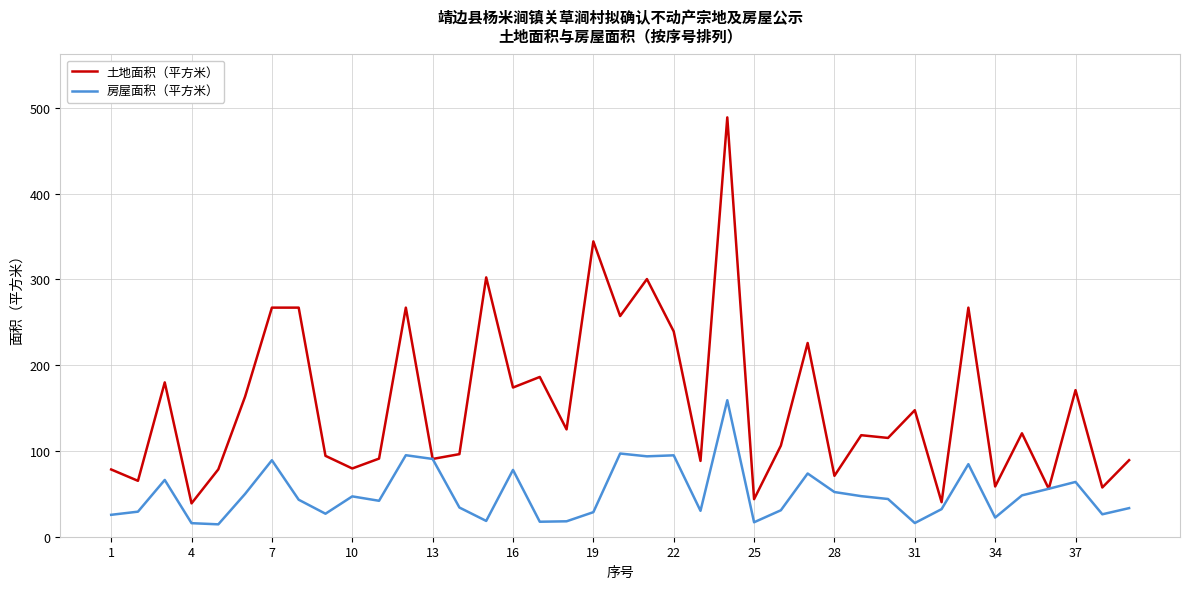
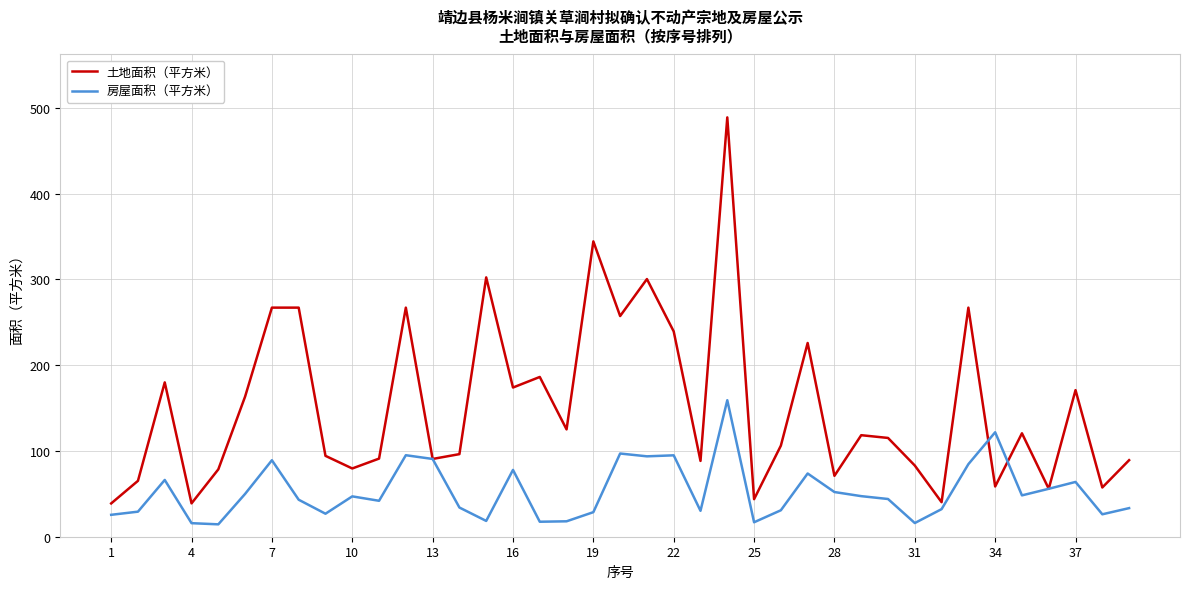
  {
    "土地面积（平方米）": {
-     "1": 80,
+     "1": 40,
      "4": 40,
      "7": 270,
      "10": 80,
      "16": 170,
      "19": 340,
      "22": 240,
      "25": 40,
      "28": 70,
-     "31": 150,
+     "31": 80,
      "34": 60,
      "37": 170
    },
    "房屋面积（平方米）": {
      "1": 30,
      "4": 20,
      "7": 90,
      "10": 50,
      "16": 80,
      "19": 30,
      "22": 90,
      "25": 20,
      "28": 50,
      "31": 20,
-     "34": 20,
+     "34": 120,
      "37": 60
    }
  }
